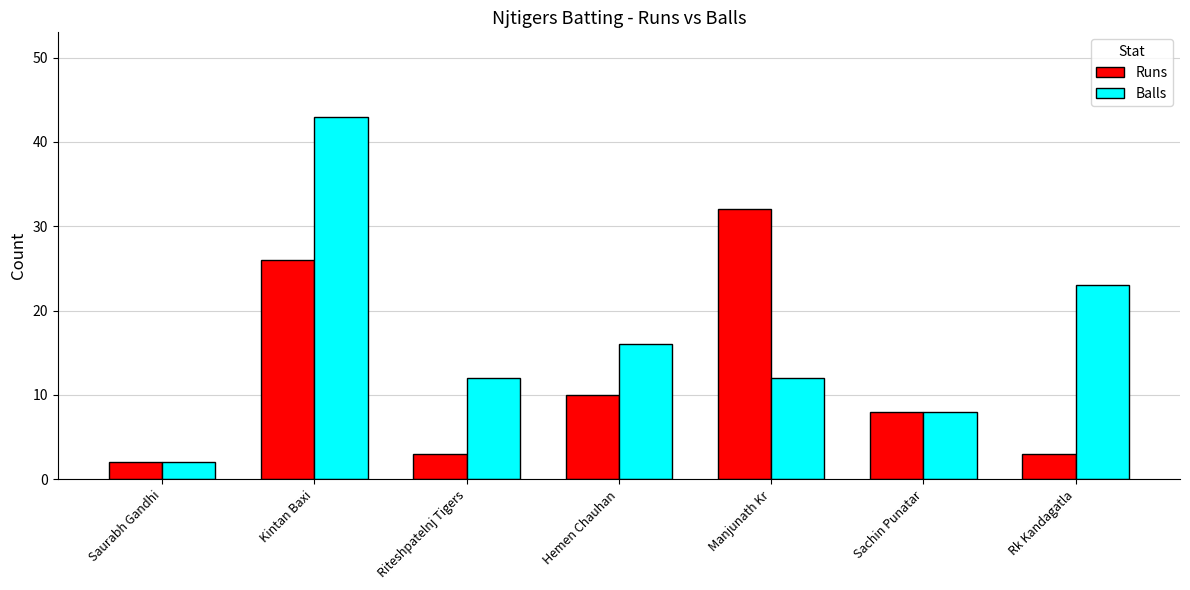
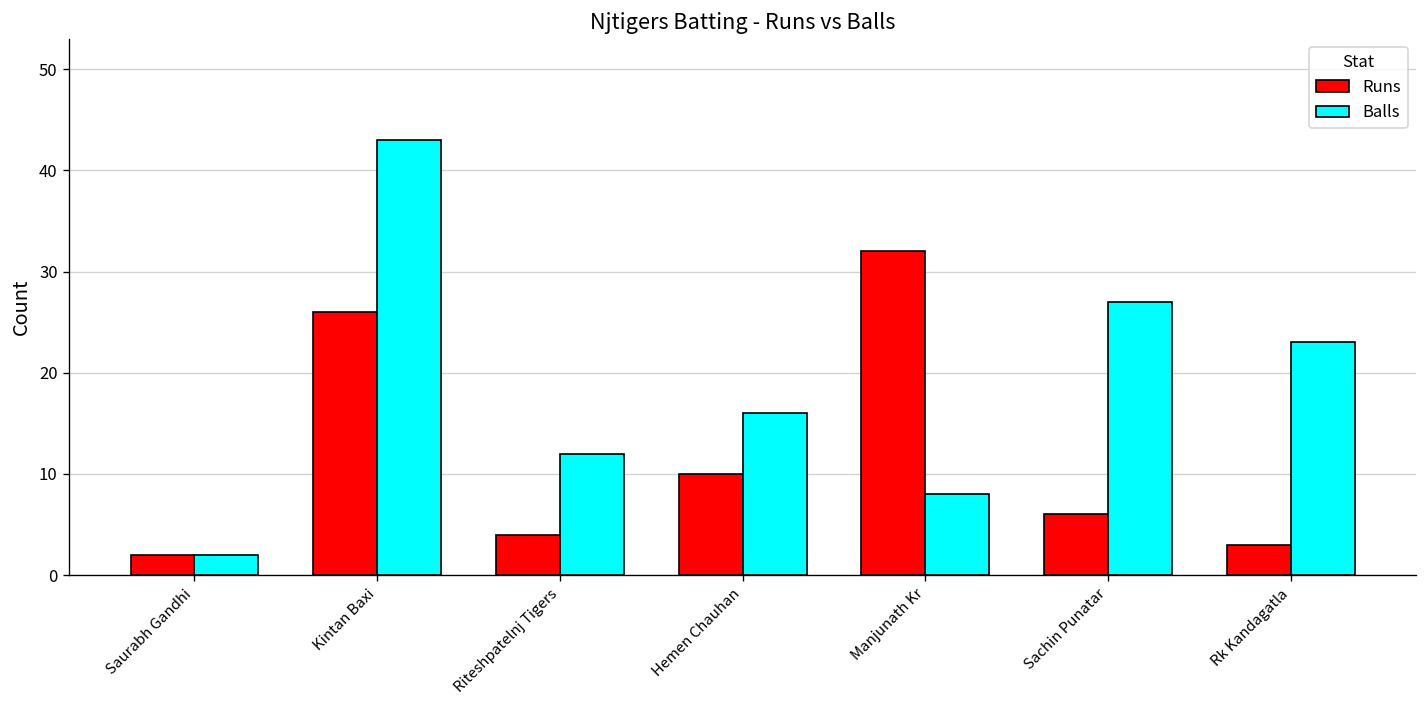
  {
    "Runs": {
      "Saurabh Gandhi": 2,
      "Kintan Baxi": 26,
-     "Riteshpatelnj Tigers": 3,
+     "Riteshpatelnj Tigers": 4,
      "Hemen Chauhan": 10,
      "Manjunath Kr": 32,
-     "Sachin Punatar": 8,
+     "Sachin Punatar": 6,
      "Rk Kandagatla": 3
    },
    "Balls": {
      "Saurabh Gandhi": 2,
      "Kintan Baxi": 43,
      "Riteshpatelnj Tigers": 12,
      "Hemen Chauhan": 16,
-     "Manjunath Kr": 12,
-     "Sachin Punatar": 8,
+     "Manjunath Kr": 8,
+     "Sachin Punatar": 27,
      "Rk Kandagatla": 23
    }
  }
